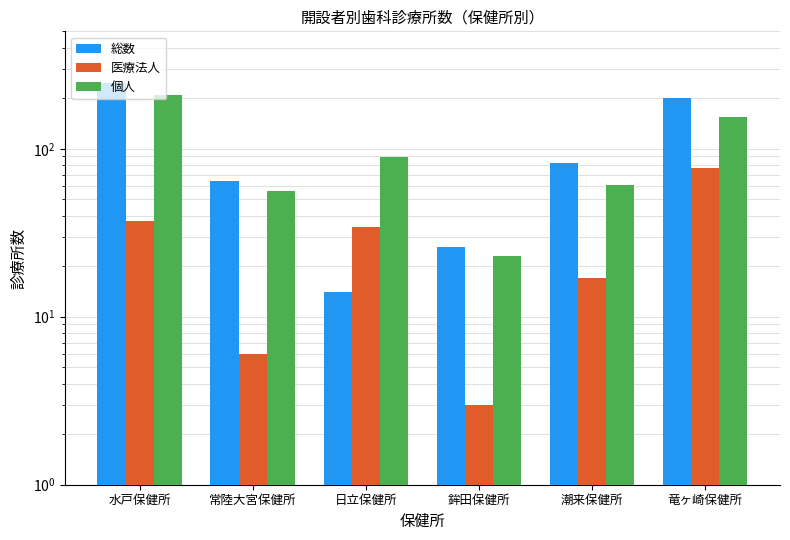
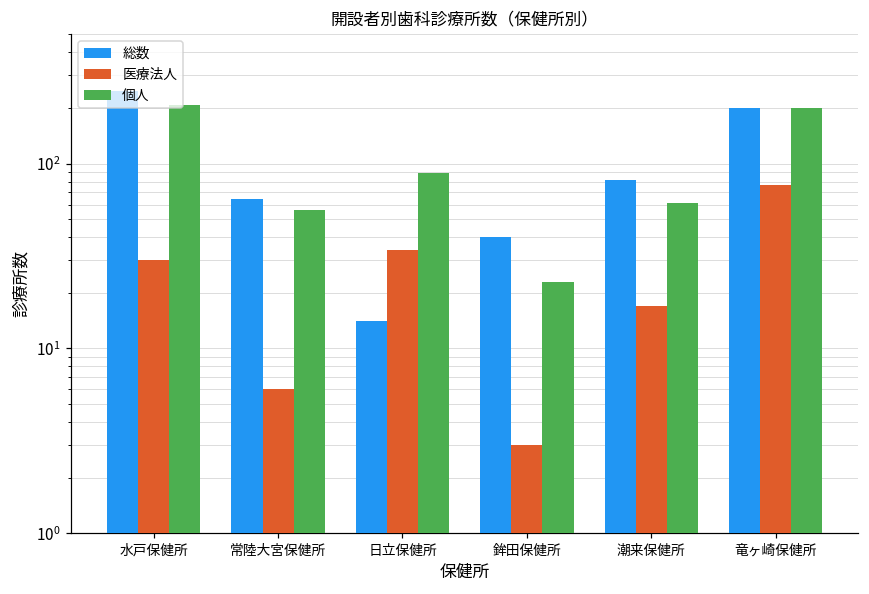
  {
    "総数": {
      "常陸大宮保健所": 64,
      "日立保健所": 14,
-     "鉾田保健所": 26,
+     "鉾田保健所": 40,
      "潮来保健所": 80,
      "竜ヶ崎保健所": 200
    },
    "医療法人": {
-     "水戸保健所": 37,
+     "水戸保健所": 30,
      "常陸大宮保健所": 6,
      "日立保健所": 34,
      "鉾田保健所": 3,
      "潮来保健所": 17,
      "竜ヶ崎保健所": 80
    },
    "個人": {
      "水戸保健所": 210,
      "常陸大宮保健所": 56,
      "日立保健所": 90,
      "鉾田保健所": 23,
      "潮来保健所": 61,
-     "竜ヶ崎保健所": 150
+     "竜ヶ崎保健所": 200
    }
  }
